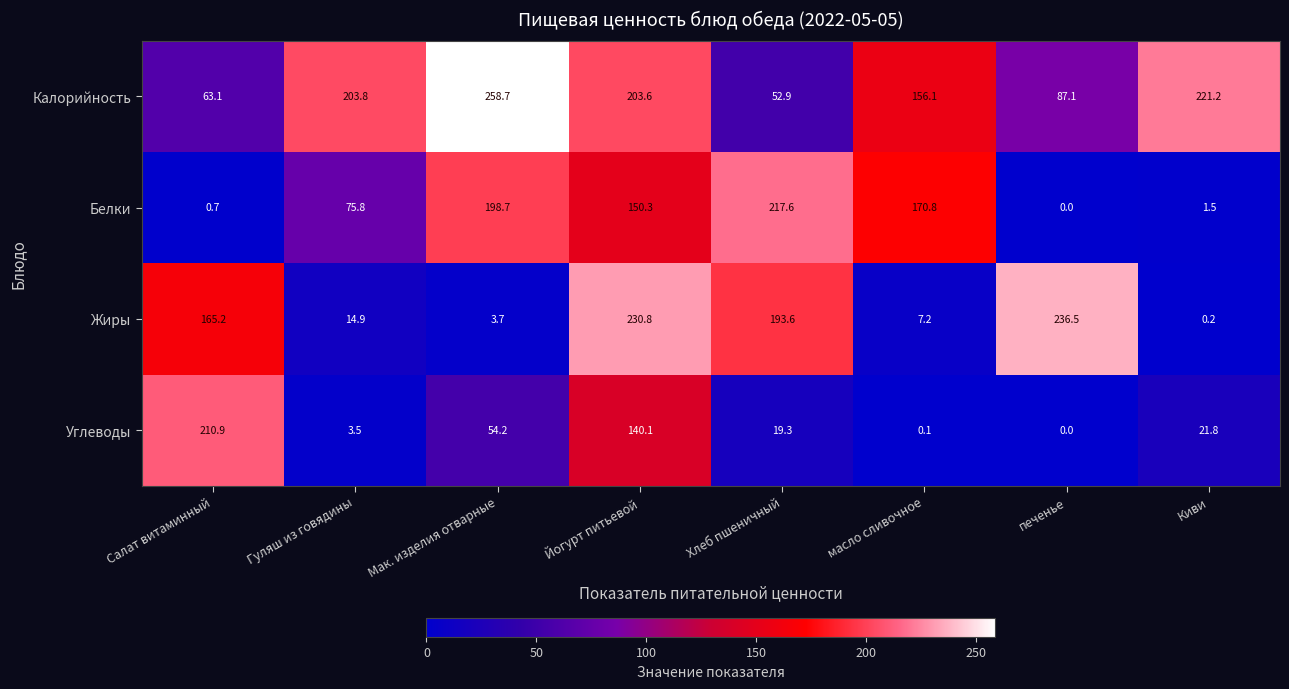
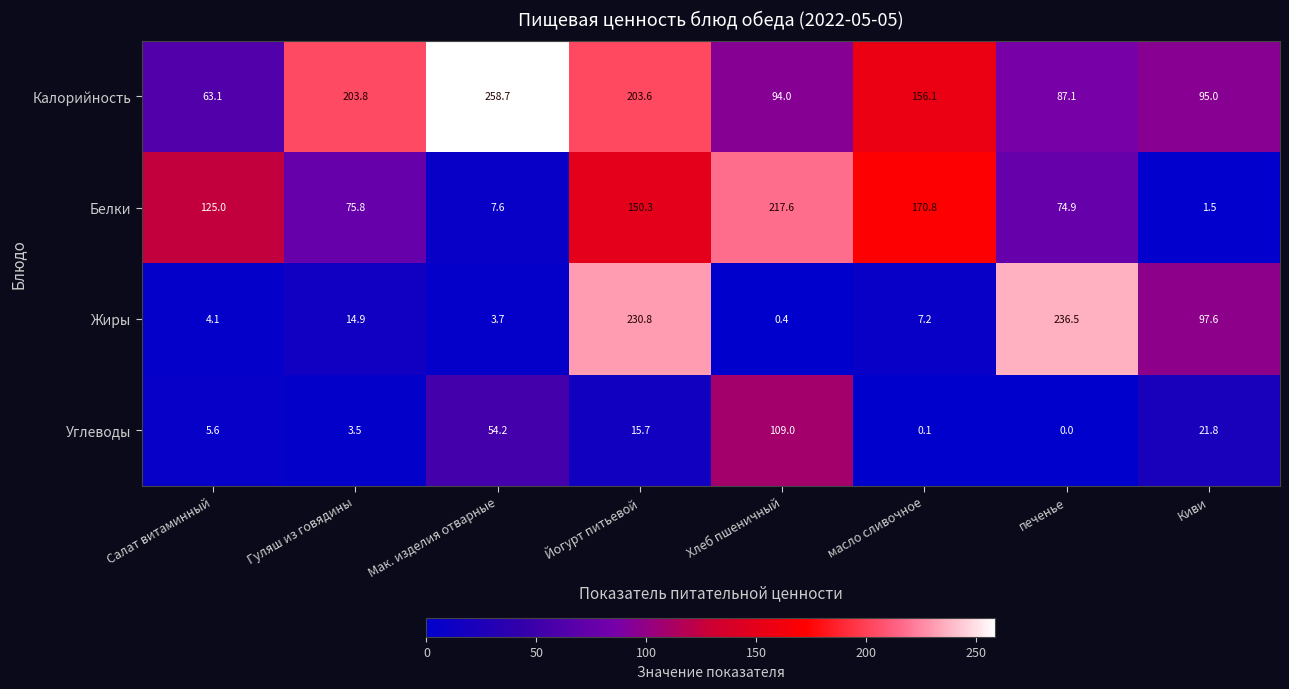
  {
    "Калорийность": {
      "Салат витаминный": 63.1,
      "Гуляш из говядины": 203.8,
      "Мак. изделия отварные": 258.7,
      "Йогурт питьевой": 203.6,
-     "Хлеб пшеничный": 52.9,
+     "Хлеб пшеничный": 94.0,
      "масло сливочное": 156.1,
      "печенье": 87.1,
-     "Киви": 221.2
+     "Киви": 95.0
    },
    "Белки": {
-     "Салат витаминный": 0.7,
+     "Салат витаминный": 125.0,
      "Гуляш из говядины": 75.8,
-     "Мак. изделия отварные": 198.7,
+     "Мак. изделия отварные": 7.6,
      "Йогурт питьевой": 150.3,
      "Хлеб пшеничный": 217.6,
      "масло сливочное": 170.8,
-     "печенье": 0.0,
+     "печенье": 74.9,
      "Киви": 1.5
    },
    "Жиры": {
-     "Салат витаминный": 165.2,
+     "Салат витаминный": 4.1,
      "Гуляш из говядины": 14.9,
      "Мак. изделия отварные": 3.7,
      "Йогурт питьевой": 230.8,
-     "Хлеб пшеничный": 193.6,
+     "Хлеб пшеничный": 0.4,
      "масло сливочное": 7.2,
      "печенье": 236.5,
-     "Киви": 0.2
+     "Киви": 97.6
    },
    "Углеводы": {
-     "Салат витаминный": 210.9,
+     "Салат витаминный": 5.6,
      "Гуляш из говядины": 3.5,
      "Мак. изделия отварные": 54.2,
-     "Йогурт питьевой": 140.1,
-     "Хлеб пшеничный": 19.3,
+     "Йогурт питьевой": 15.7,
+     "Хлеб пшеничный": 109.0,
      "масло сливочное": 0.1,
      "печенье": 0.0,
      "Киви": 21.8
    }
  }
